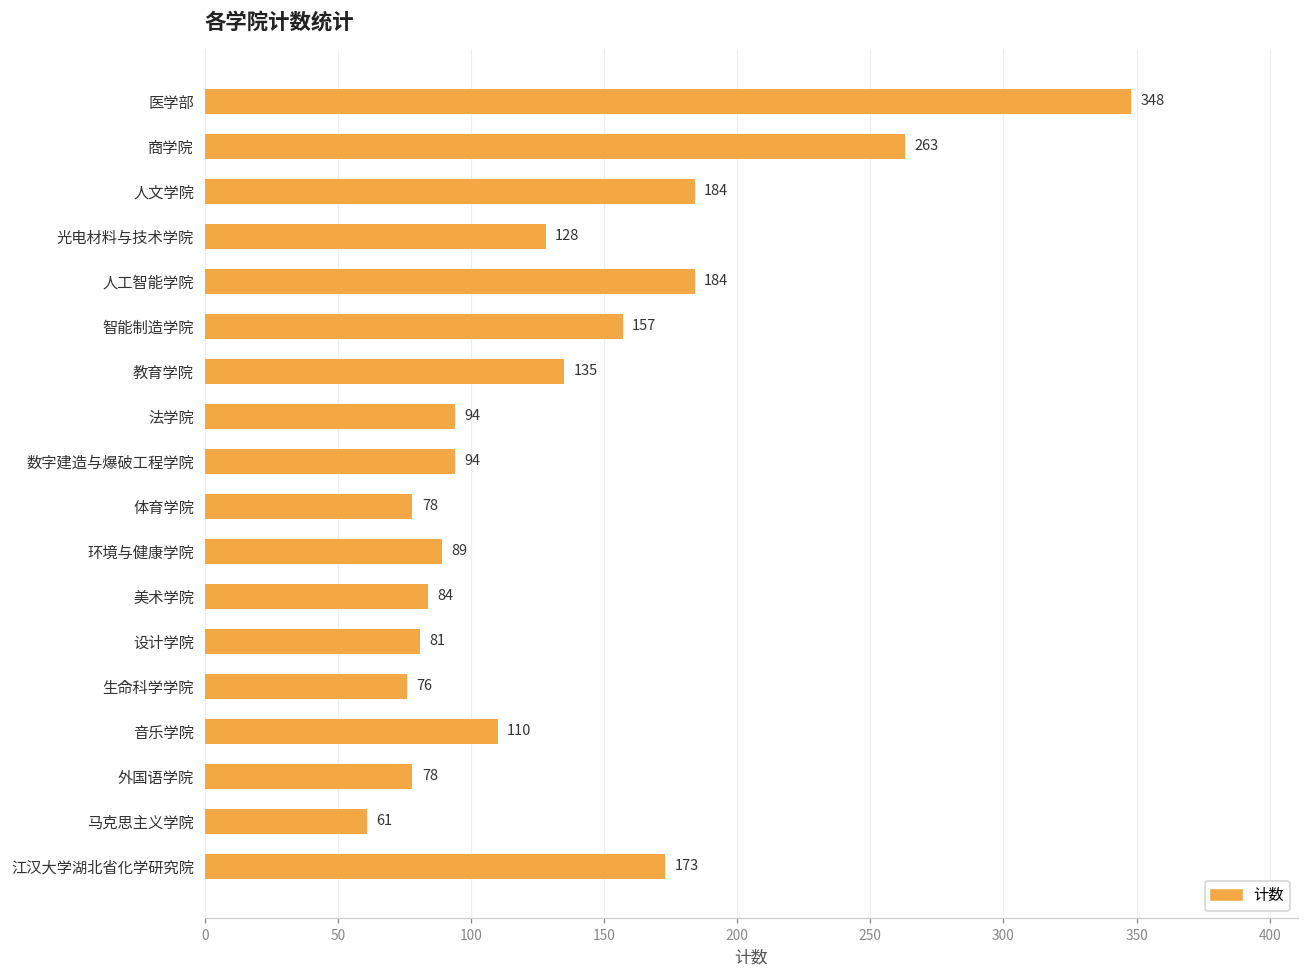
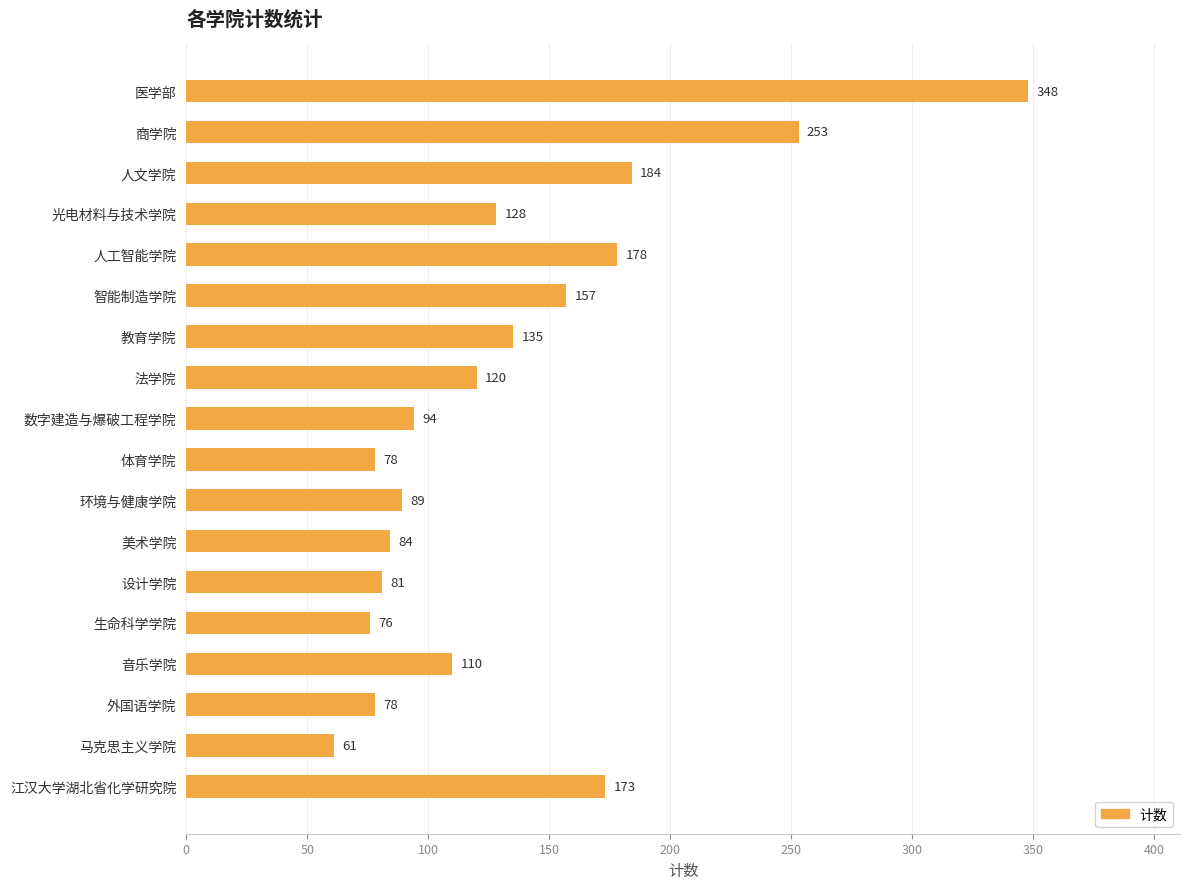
  {
    "医学部": 348,
-   "商学院": 263,
+   "商学院": 253,
    "人文学院": 184,
    "光电材料与技术学院": 128,
-   "人工智能学院": 184,
+   "人工智能学院": 178,
    "智能制造学院": 157,
    "教育学院": 135,
-   "法学院": 94,
+   "法学院": 120,
    "数字建造与爆破工程学院": 94,
    "体育学院": 78,
    "环境与健康学院": 89,
    "美术学院": 84,
    "设计学院": 81,
    "生命科学学院": 76,
    "音乐学院": 110,
    "外国语学院": 78,
    "马克思主义学院": 61,
    "江汉大学湖北省化学研究院": 173
  }
